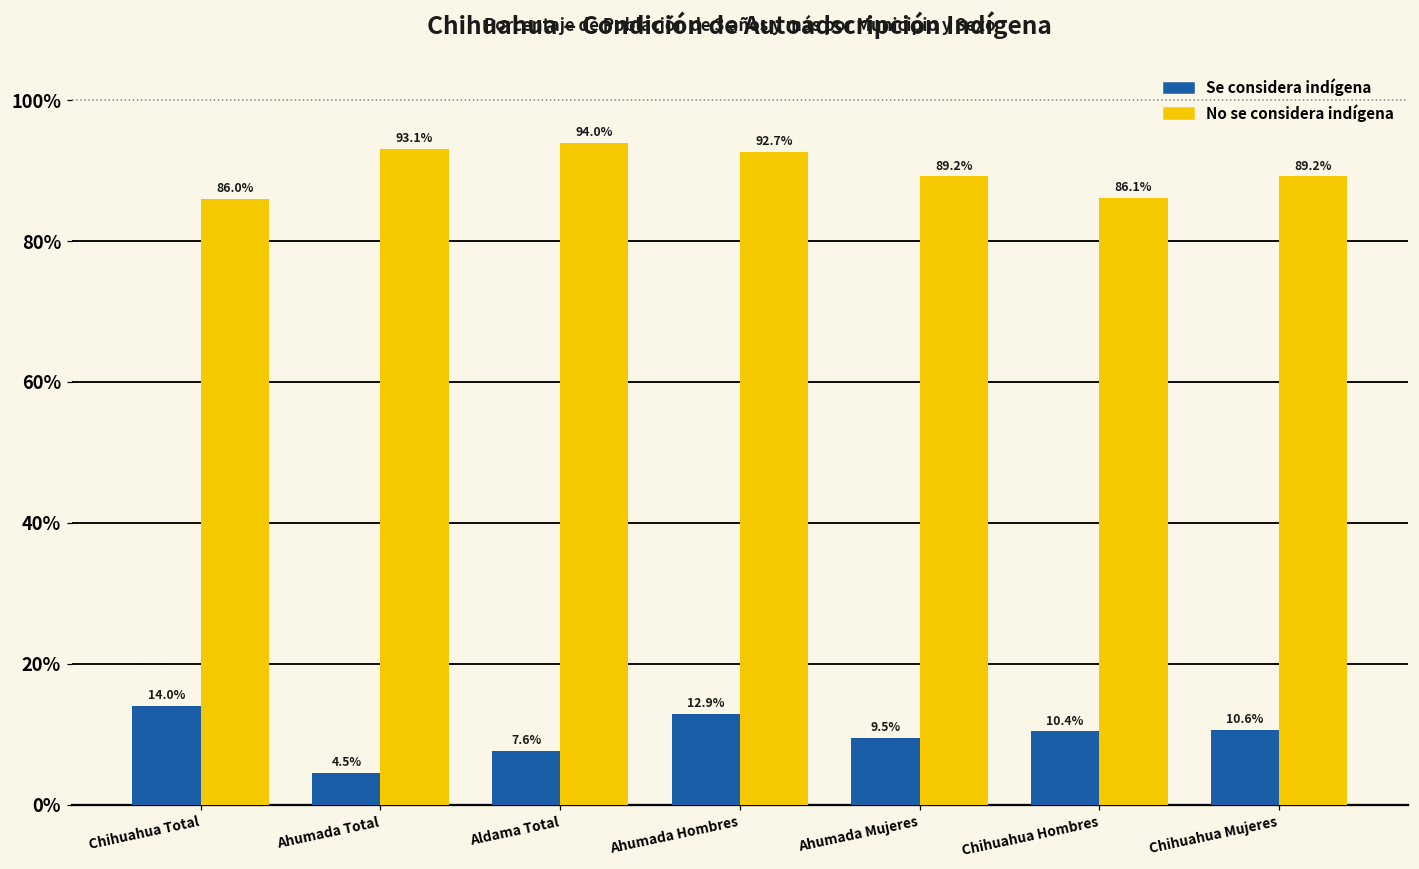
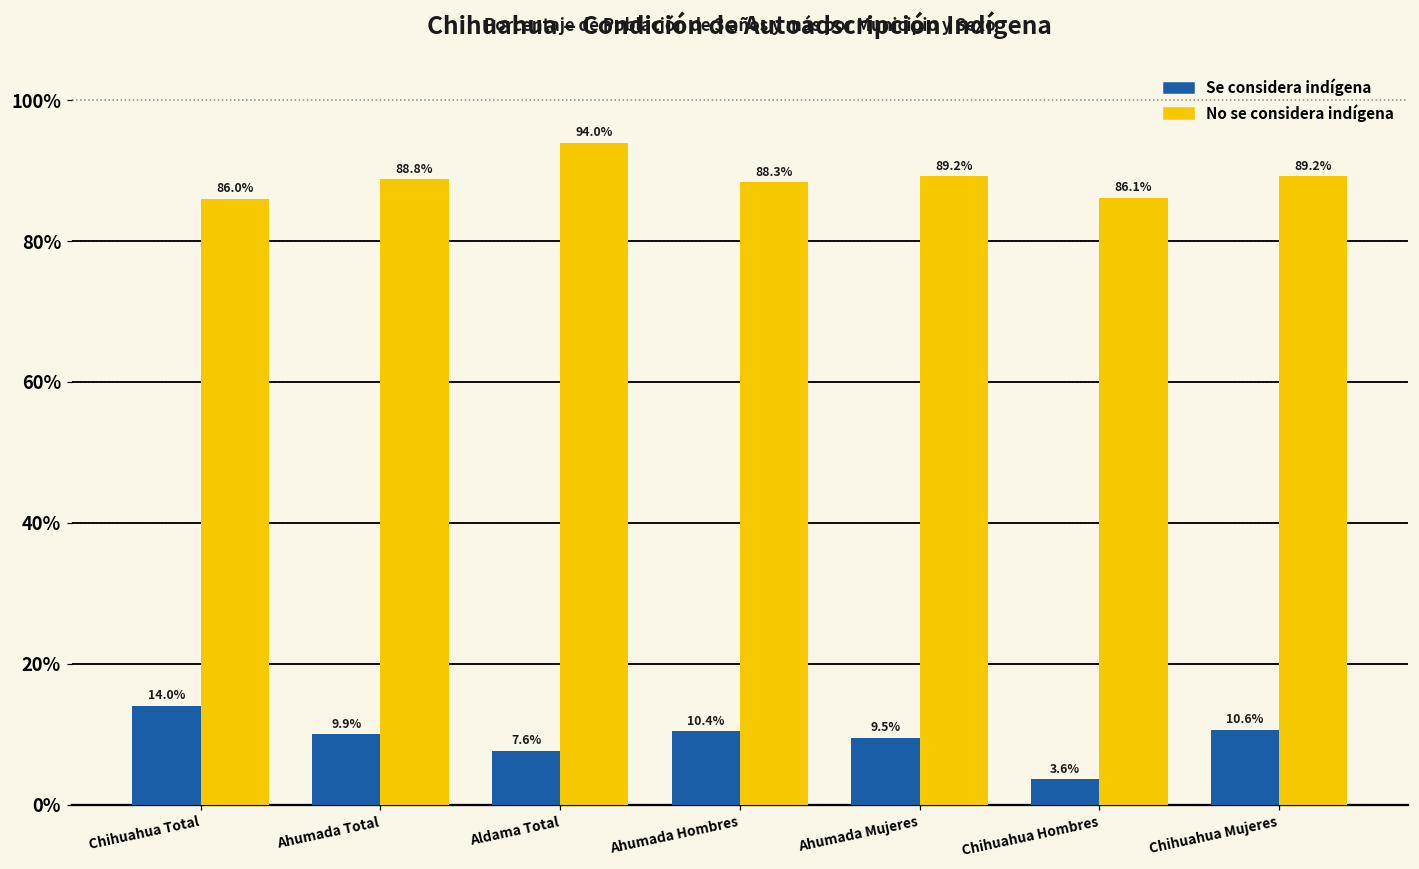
  {
    "Se considera indígena": {
      "Chihuahua Total": "14.0%",
-     "Ahumada Total": "4.5%",
+     "Ahumada Total": "9.9%",
      "Aldama Total": "7.6%",
-     "Ahumada Hombres": "12.9%",
+     "Ahumada Hombres": "10.4%",
      "Ahumada Mujeres": "9.5%",
-     "Chihuahua Hombres": "10.4%",
+     "Chihuahua Hombres": "3.6%",
      "Chihuahua Mujeres": "10.6%"
    },
    "No se considera indígena": {
      "Chihuahua Total": "86.0%",
-     "Ahumada Total": "93.1%",
+     "Ahumada Total": "88.8%",
      "Aldama Total": "94.0%",
-     "Ahumada Hombres": "92.7%",
+     "Ahumada Hombres": "88.3%",
      "Ahumada Mujeres": "89.2%",
      "Chihuahua Hombres": "86.1%",
      "Chihuahua Mujeres": "89.2%"
    }
  }
